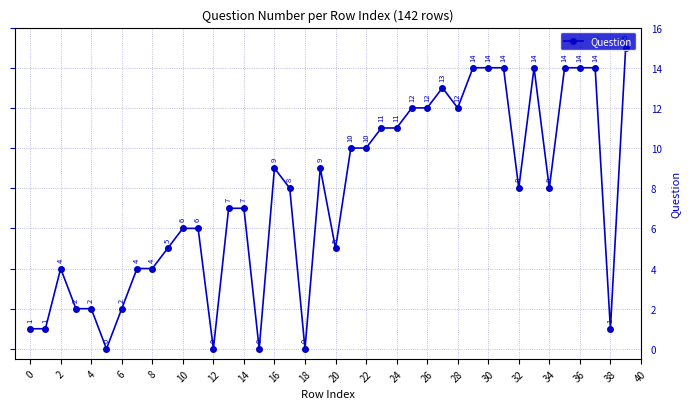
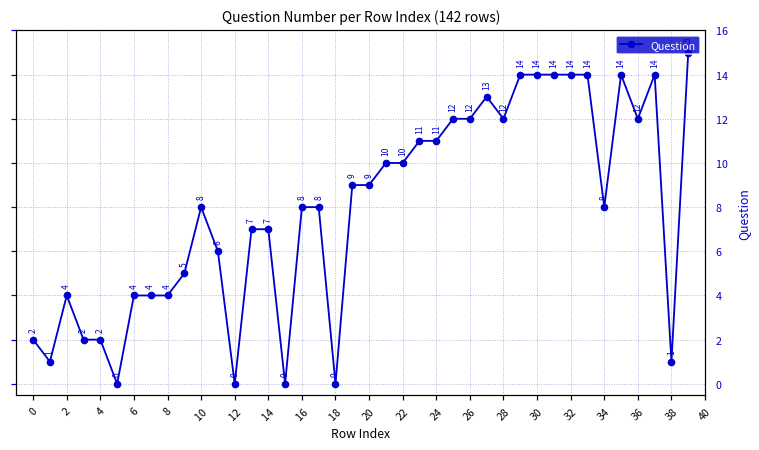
  {
-   "0": 1,
+   "0": 2,
    "2": 4,
    "4": 2,
-   "6": 2,
+   "6": 4,
    "8": 4,
-   "10": 6,
+   "10": 8,
    "12": 0,
    "14": 7,
-   "16": 9,
+   "16": 8,
    "18": 0,
-   "20": 5,
+   "20": 9,
    "22": 10,
    "24": 11,
    "26": 12,
    "28": 12,
    "30": 14,
-   "32": 8,
+   "32": 14,
    "34": 8,
-   "36": 14,
+   "36": 12,
    "38": 1
  }
